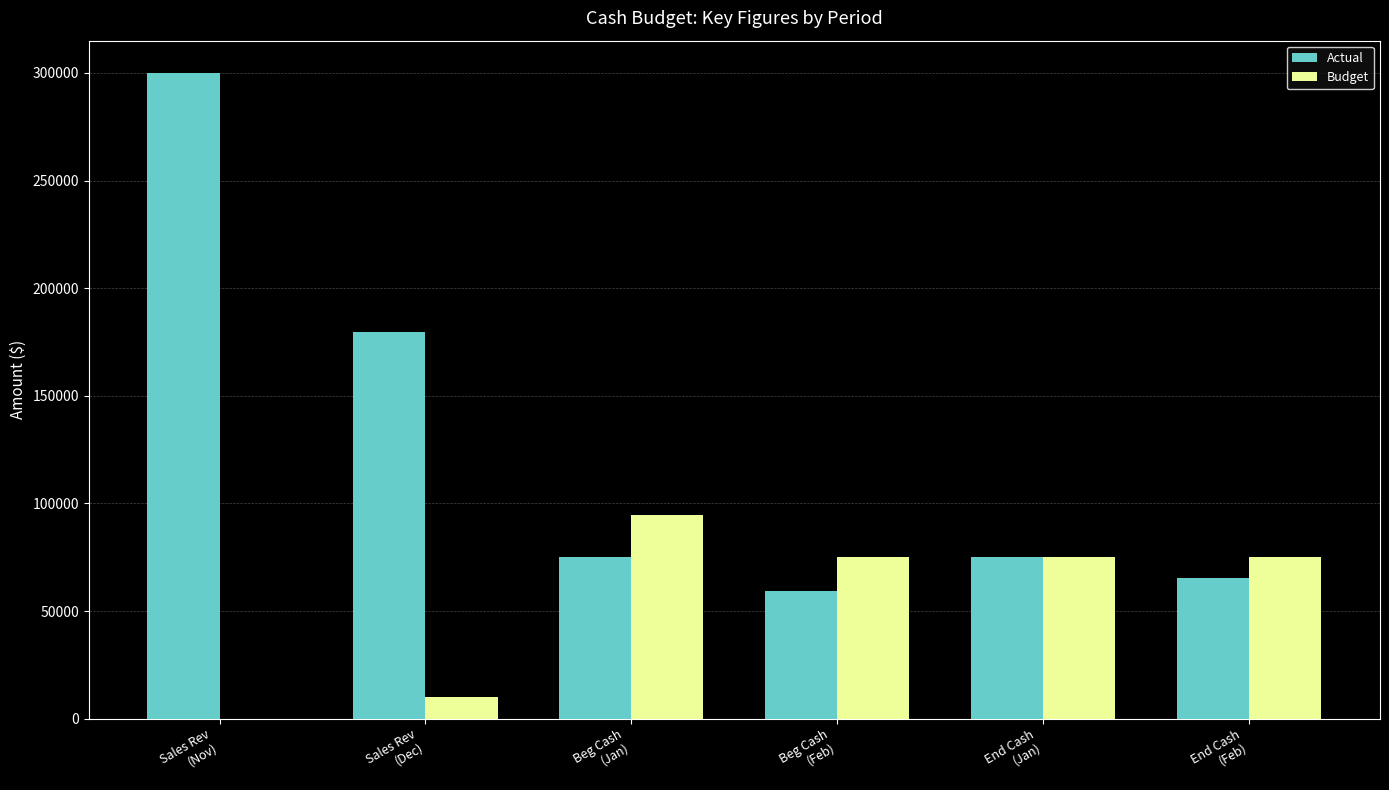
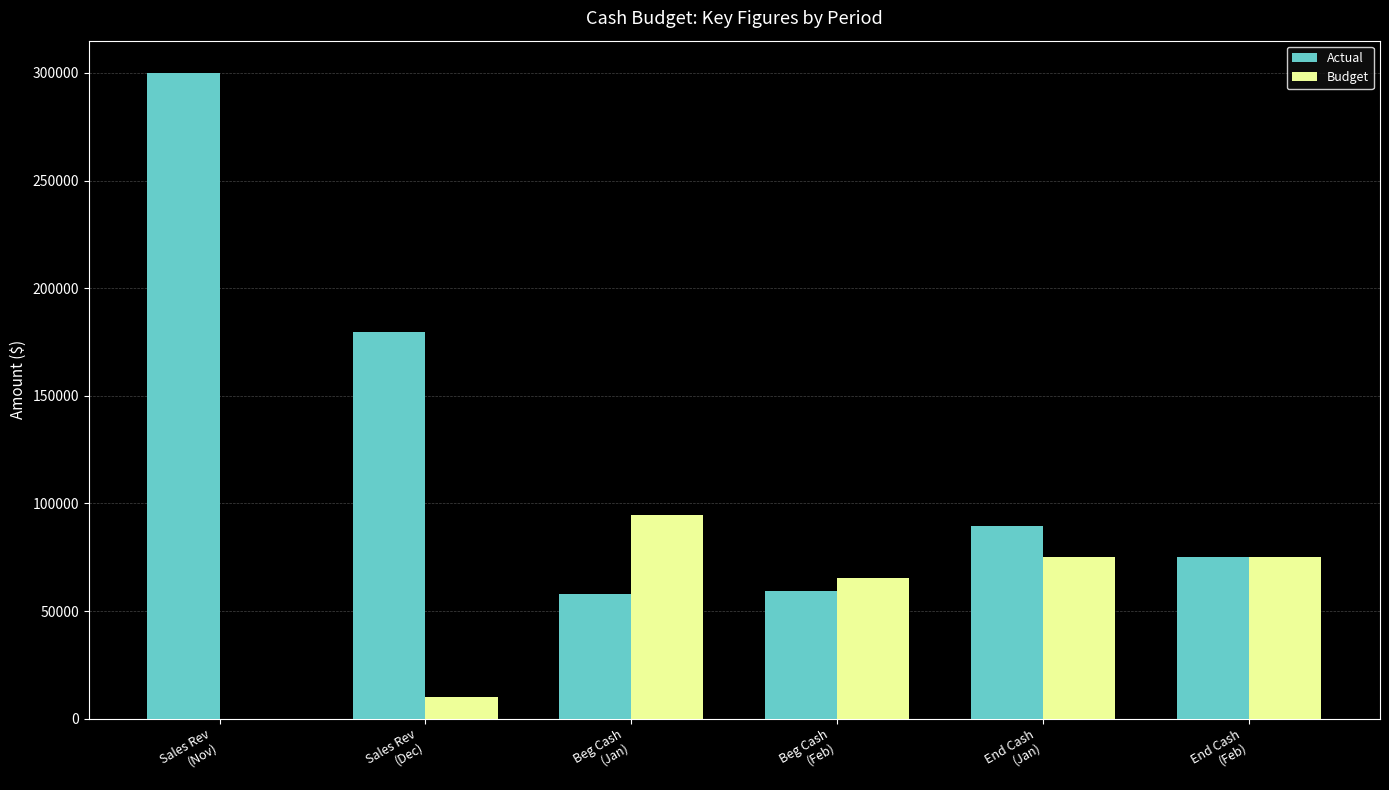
  {
    "Actual": {
      "Sales Rev (Nov)": 300000,
      "Sales Rev (Dec)": 180000,
-     "Beg Cash (Jan)": 75000,
+     "Beg Cash (Jan)": 58000,
      "Beg Cash (Feb)": 59000,
-     "End Cash (Jan)": 75000,
-     "End Cash (Feb)": 65000
+     "End Cash (Jan)": 90000,
+     "End Cash (Feb)": 75000
    },
    "Budget": {
      "Sales Rev (Nov)": 0,
      "Sales Rev (Dec)": 10000,
      "Beg Cash (Jan)": 95000,
-     "Beg Cash (Feb)": 75000,
+     "Beg Cash (Feb)": 66000,
      "End Cash (Jan)": 75000,
      "End Cash (Feb)": 75000
    }
  }
